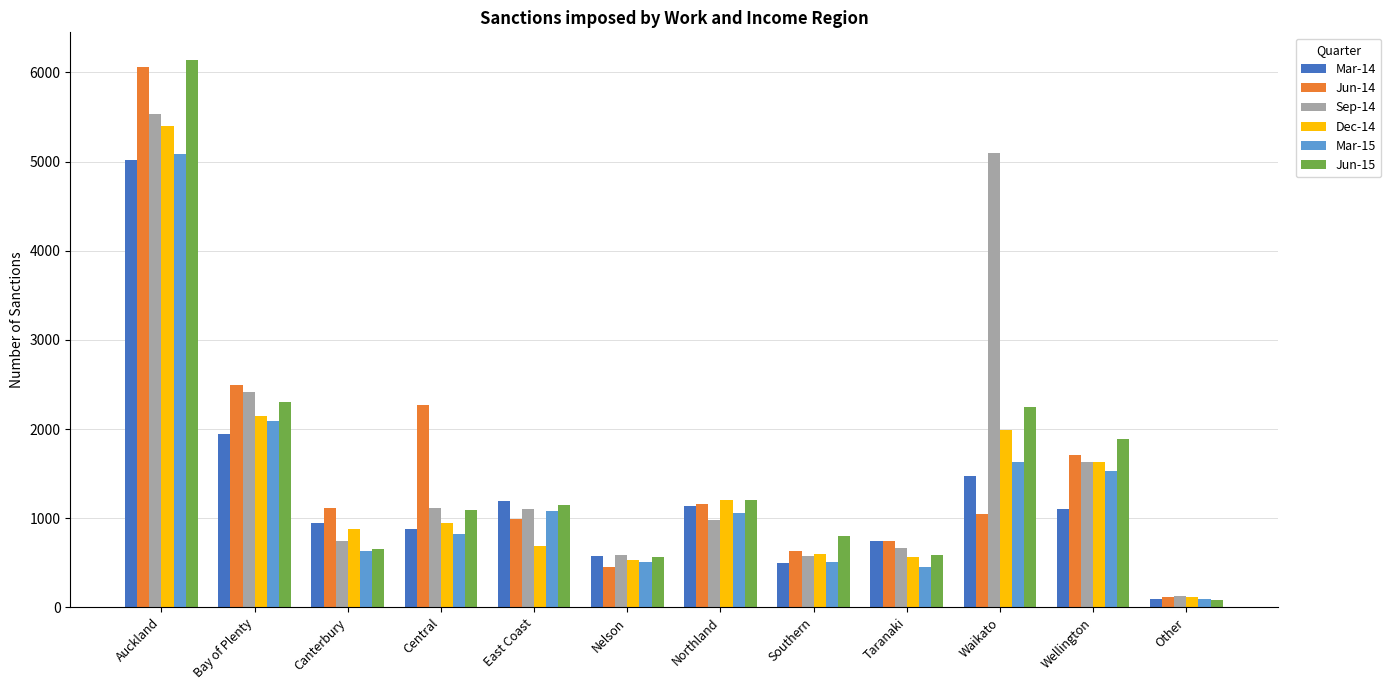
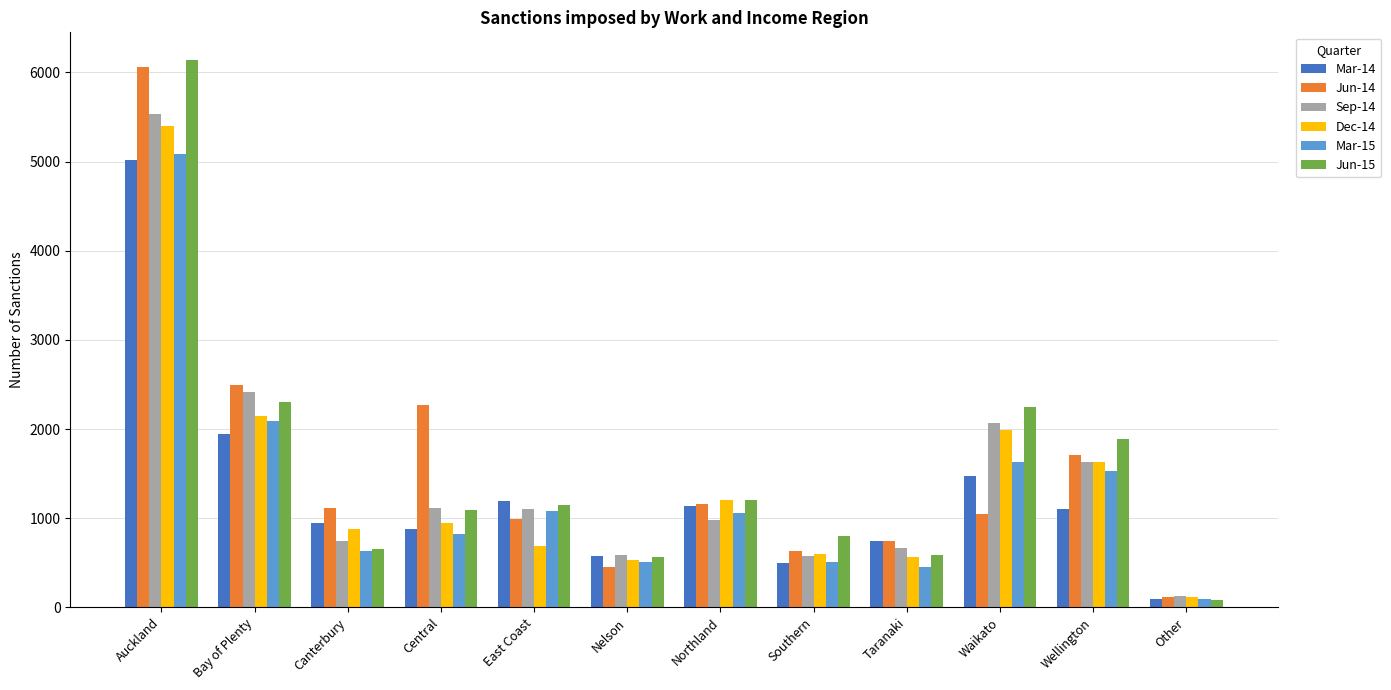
  {
    "Jun-14": {
      "Auckland": 6100,
      "Bay of Plenty": 2500,
      "Canterbury": 1100,
      "Central": 2300,
      "East Coast": 1000,
      "Nelson": 500,
      "Northland": 1200,
      "Southern": 600,
      "Taranaki": 700,
      "Waikato": 1000,
      "Wellington": 1700,
      "Other": 100
    },
    "Sep-14": {
      "Auckland": 5500,
      "Bay of Plenty": 2400,
      "Canterbury": 700,
      "Central": 1100,
      "East Coast": 1100,
      "Nelson": 600,
      "Northland": 1000,
      "Southern": 600,
      "Taranaki": 700,
-     "Waikato": 5100,
+     "Waikato": 2100,
      "Wellington": 1600,
      "Other": 100
    },
    "Dec-14": {
      "Auckland": 5400,
      "Bay of Plenty": 2100,
      "Canterbury": 900,
      "Central": 900,
      "East Coast": 700,
      "Nelson": 500,
      "Northland": 1200,
      "Southern": 600,
      "Taranaki": 600,
      "Waikato": 2000,
      "Wellington": 1600,
      "Other": 100
    },
    "Jun-15": {
      "Auckland": 6100,
      "Bay of Plenty": 2300,
      "Canterbury": 700,
      "Central": 1100,
      "East Coast": 1100,
      "Nelson": 600,
      "Northland": 1200,
      "Southern": 800,
      "Taranaki": 600,
      "Waikato": 2200,
      "Wellington": 1900,
      "Other": 100
    }
  }
